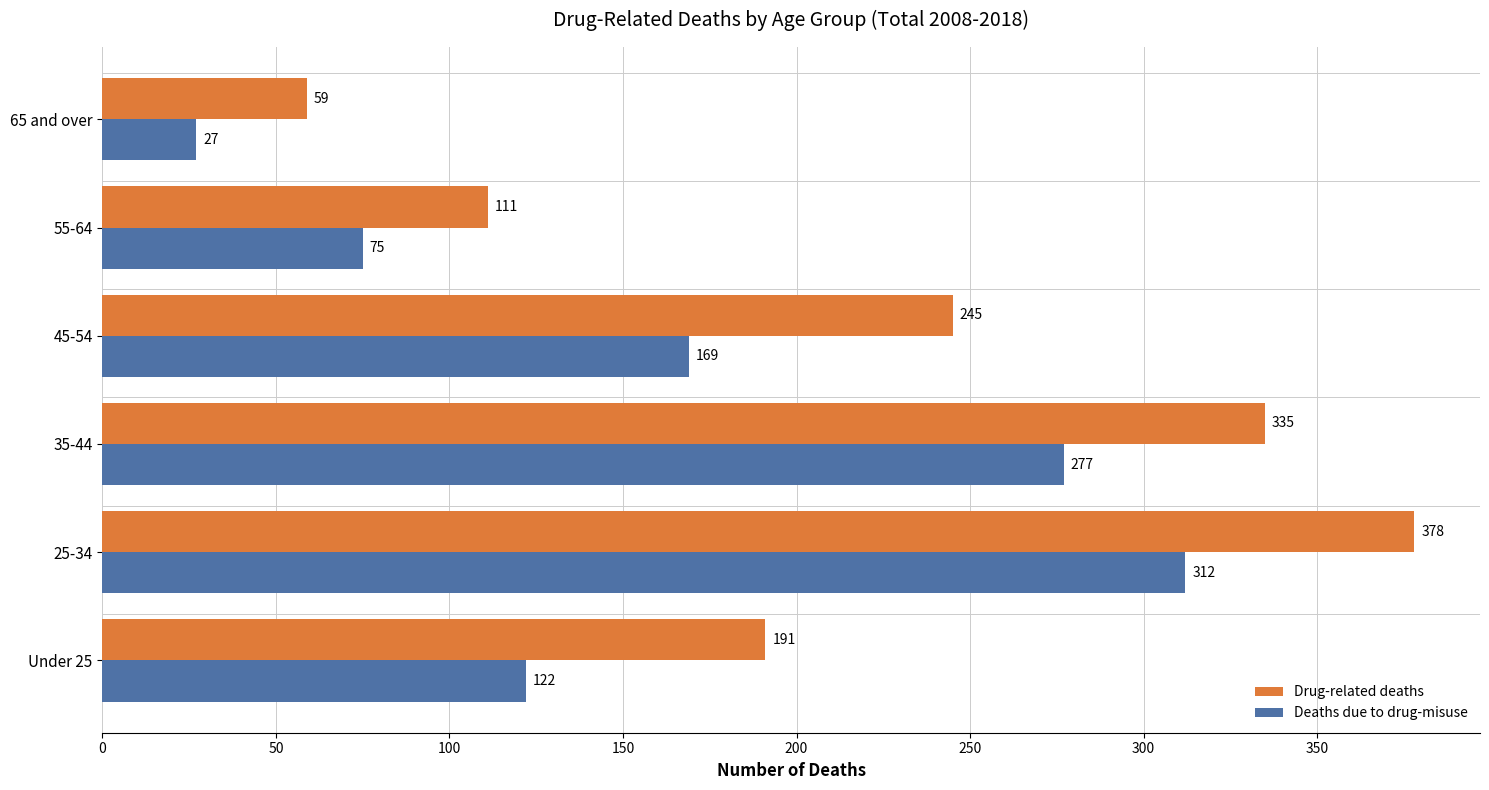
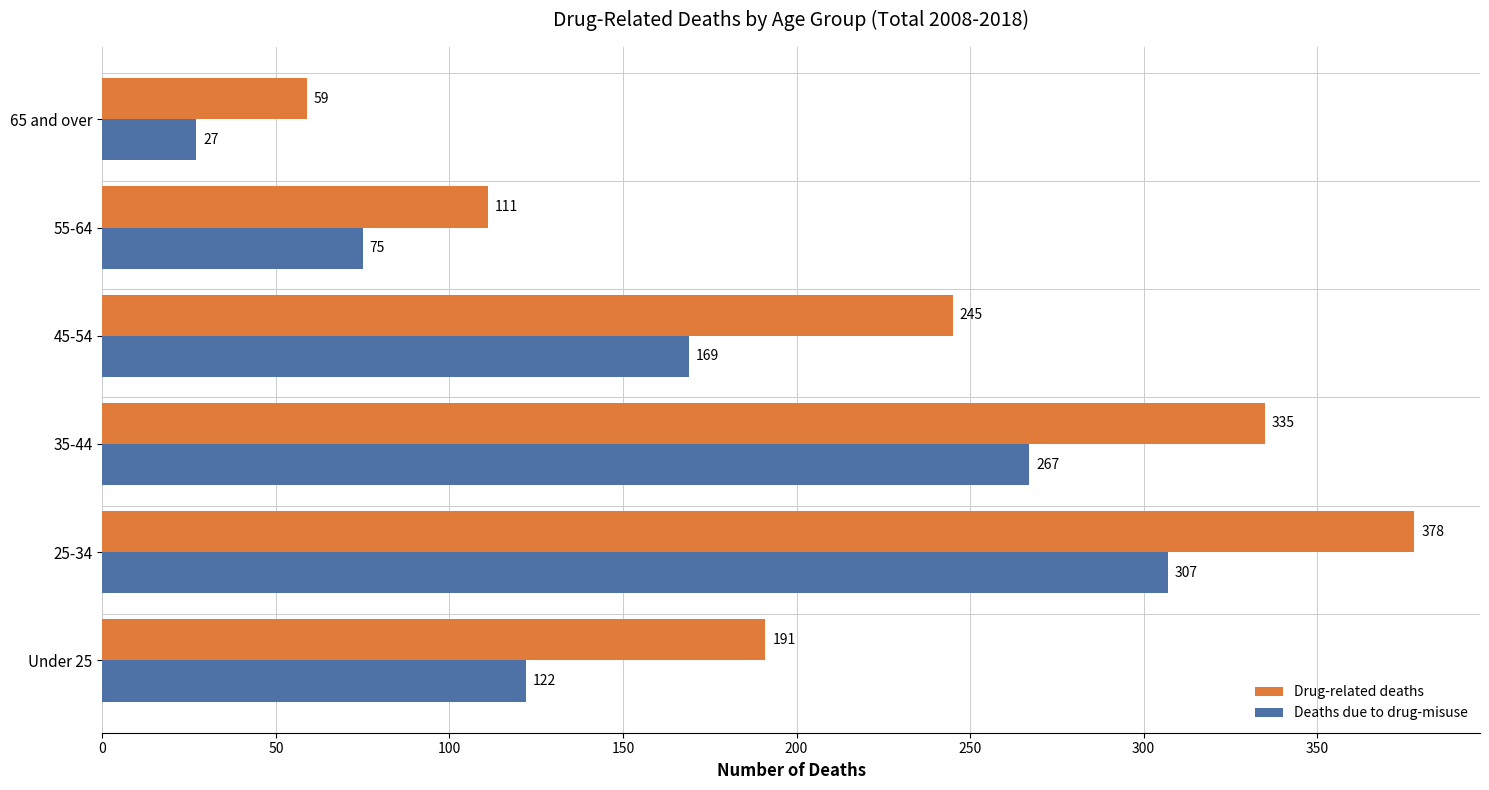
  {
    "Drug-related deaths": {
      "65 and over": 59,
      "55-64": 111,
      "45-54": 245,
      "35-44": 335,
      "25-34": 378,
      "Under 25": 191
    },
    "Deaths due to drug-misuse": {
      "65 and over": 27,
      "55-64": 75,
      "45-54": 169,
-     "35-44": 277,
-     "25-34": 312,
+     "35-44": 267,
+     "25-34": 307,
      "Under 25": 122
    }
  }
